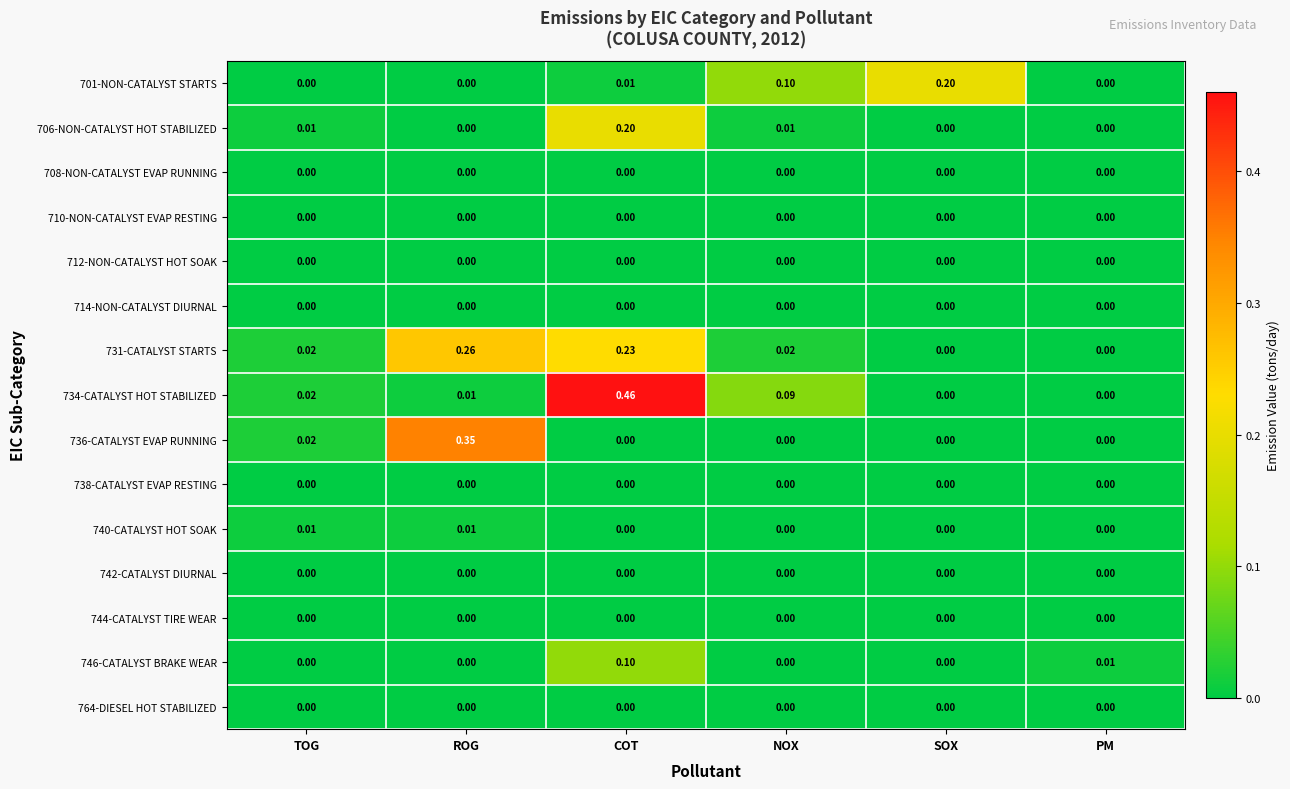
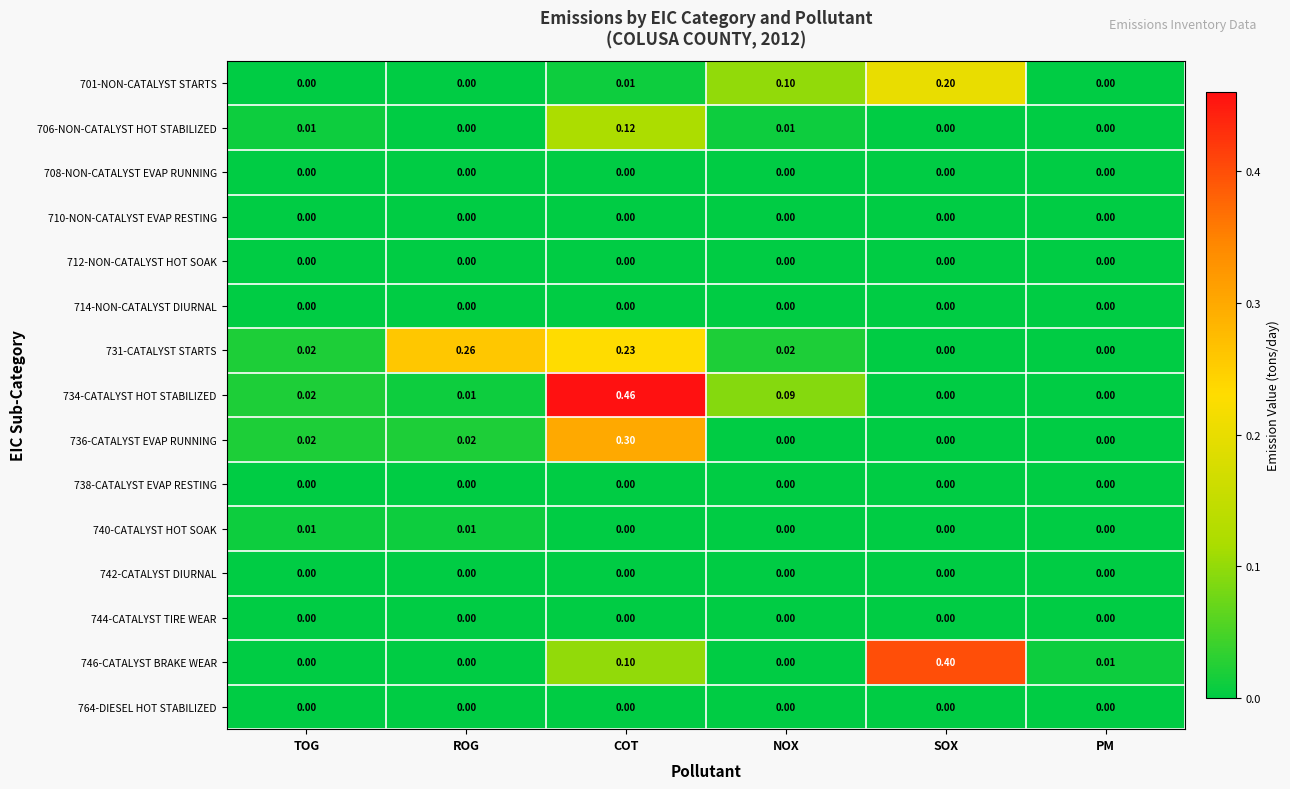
  {
    "701-NON-CATALYST STARTS": {
      "TOG": 0.00,
      "ROG": 0.00,
      "COT": 0.01,
      "NOX": 0.10,
      "SOX": 0.20,
      "PM": 0.00
    },
    "706-NON-CATALYST HOT STABILIZED": {
      "TOG": 0.01,
      "ROG": 0.00,
-     "COT": 0.20,
+     "COT": 0.12,
      "NOX": 0.01,
      "SOX": 0.00,
      "PM": 0.00
    },
    "708-NON-CATALYST EVAP RUNNING": {
      "TOG": 0.00,
      "ROG": 0.00,
      "COT": 0.00,
      "NOX": 0.00,
      "SOX": 0.00,
      "PM": 0.00
    },
    "710-NON-CATALYST EVAP RESTING": {
      "TOG": 0.00,
      "ROG": 0.00,
      "COT": 0.00,
      "NOX": 0.00,
      "SOX": 0.00,
      "PM": 0.00
    },
    "712-NON-CATALYST HOT SOAK": {
      "TOG": 0.00,
      "ROG": 0.00,
      "COT": 0.00,
      "NOX": 0.00,
      "SOX": 0.00,
      "PM": 0.00
    },
    "714-NON-CATALYST DIURNAL": {
      "TOG": 0.00,
      "ROG": 0.00,
      "COT": 0.00,
      "NOX": 0.00,
      "SOX": 0.00,
      "PM": 0.00
    },
    "731-CATALYST STARTS": {
      "TOG": 0.02,
      "ROG": 0.26,
      "COT": 0.23,
      "NOX": 0.02,
      "SOX": 0.00,
      "PM": 0.00
    },
    "734-CATALYST HOT STABILIZED": {
      "TOG": 0.02,
      "ROG": 0.01,
      "COT": 0.46,
      "NOX": 0.09,
      "SOX": 0.00,
      "PM": 0.00
    },
    "736-CATALYST EVAP RUNNING": {
      "TOG": 0.02,
-     "ROG": 0.35,
-     "COT": 0.00,
+     "ROG": 0.02,
+     "COT": 0.30,
      "NOX": 0.00,
      "SOX": 0.00,
      "PM": 0.00
    },
    "738-CATALYST EVAP RESTING": {
      "TOG": 0.00,
      "ROG": 0.00,
      "COT": 0.00,
      "NOX": 0.00,
      "SOX": 0.00,
      "PM": 0.00
    },
    "740-CATALYST HOT SOAK": {
      "TOG": 0.01,
      "ROG": 0.01,
      "COT": 0.00,
      "NOX": 0.00,
      "SOX": 0.00,
      "PM": 0.00
    },
    "742-CATALYST DIURNAL": {
      "TOG": 0.00,
      "ROG": 0.00,
      "COT": 0.00,
      "NOX": 0.00,
      "SOX": 0.00,
      "PM": 0.00
    },
    "744-CATALYST TIRE WEAR": {
      "TOG": 0.00,
      "ROG": 0.00,
      "COT": 0.00,
      "NOX": 0.00,
      "SOX": 0.00,
      "PM": 0.00
    },
    "746-CATALYST BRAKE WEAR": {
      "TOG": 0.00,
      "ROG": 0.00,
      "COT": 0.10,
      "NOX": 0.00,
-     "SOX": 0.00,
+     "SOX": 0.40,
      "PM": 0.01
    },
    "764-DIESEL HOT STABILIZED": {
      "TOG": 0.00,
      "ROG": 0.00,
      "COT": 0.00,
      "NOX": 0.00,
      "SOX": 0.00,
      "PM": 0.00
    }
  }
